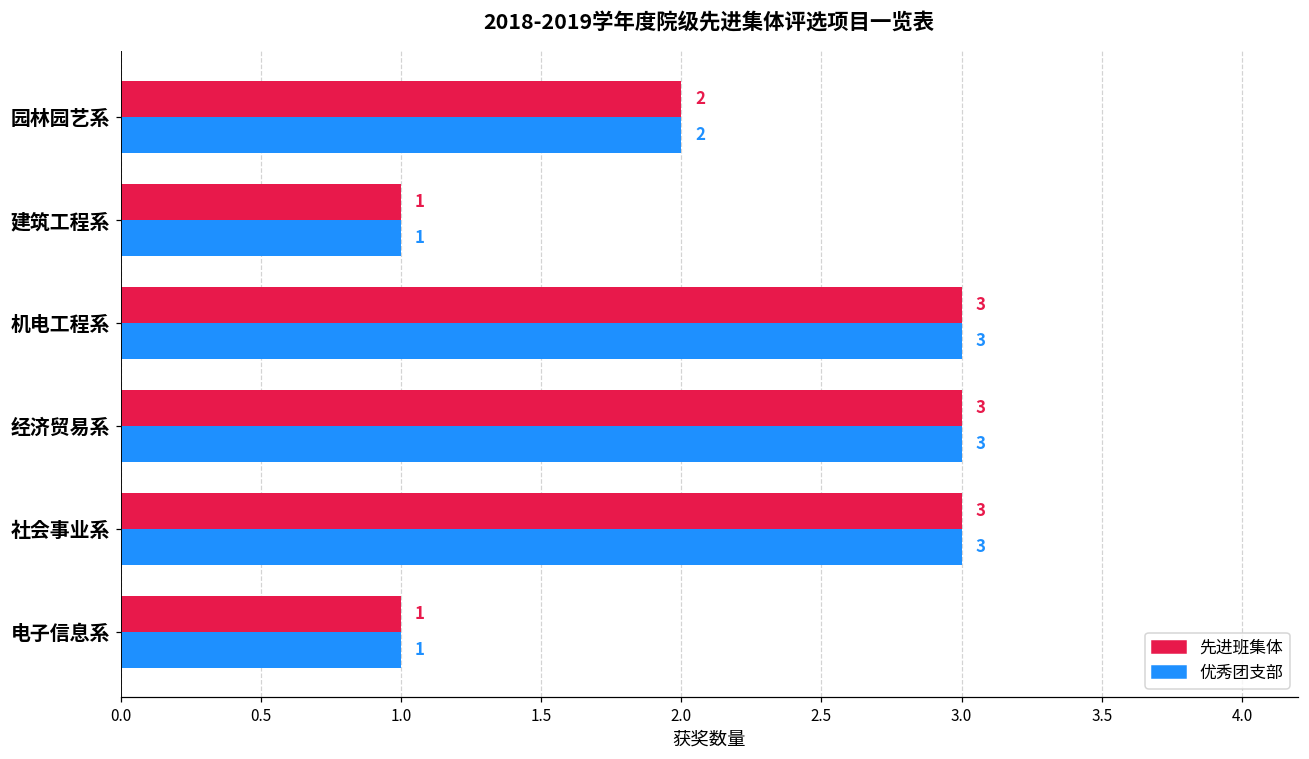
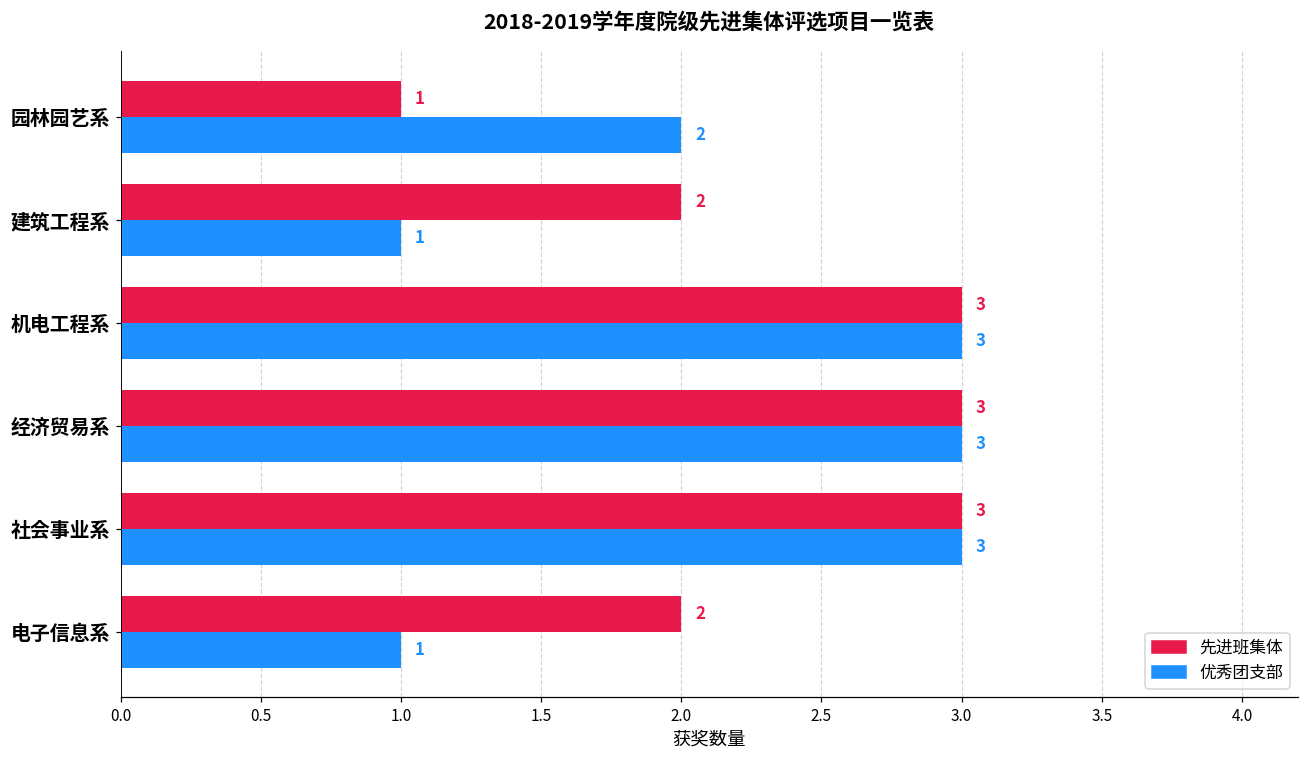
  {
    "先进班集体": {
-     "园林园艺系": 2,
-     "建筑工程系": 1,
+     "园林园艺系": 1,
+     "建筑工程系": 2,
      "机电工程系": 3,
      "经济贸易系": 3,
      "社会事业系": 3,
-     "电子信息系": 1
+     "电子信息系": 2
    },
    "优秀团支部": {
      "园林园艺系": 2,
      "建筑工程系": 1,
      "机电工程系": 3,
      "经济贸易系": 3,
      "社会事业系": 3,
      "电子信息系": 1
    }
  }
